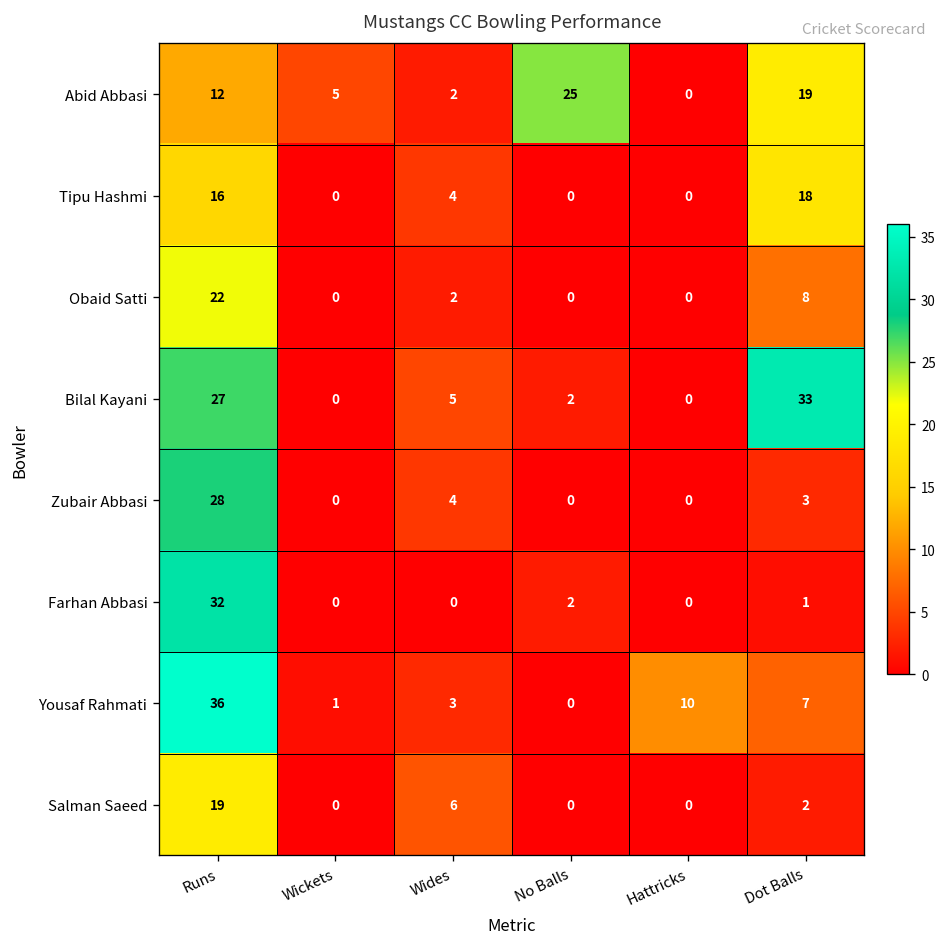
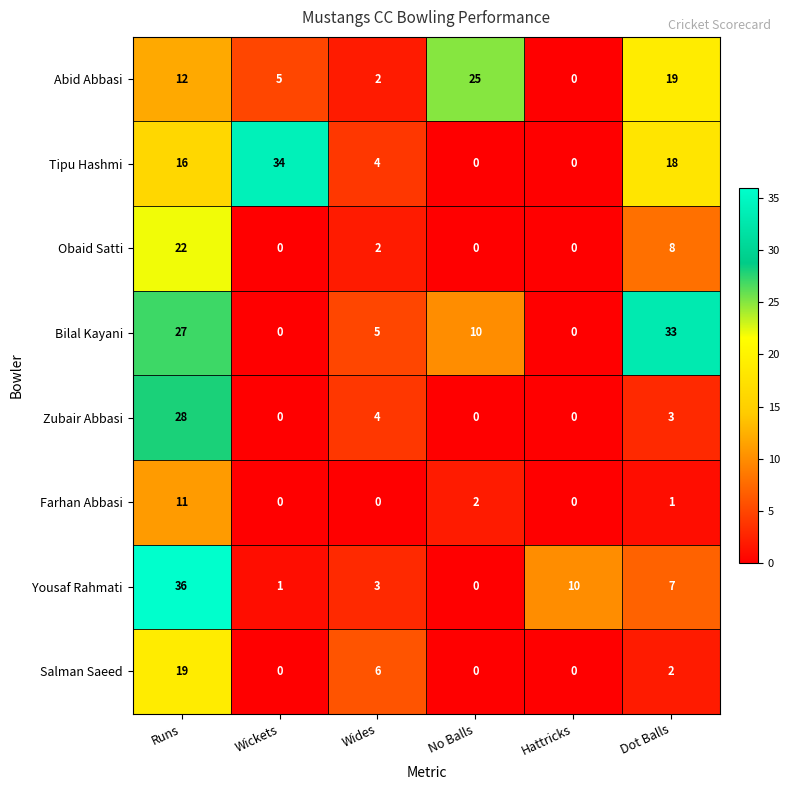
  {
    "Abid Abbasi": {
      "Runs": 12,
      "Wickets": 5,
      "Wides": 2,
      "No Balls": 25,
      "Hattricks": 0,
      "Dot Balls": 19
    },
    "Tipu Hashmi": {
      "Runs": 16,
-     "Wickets": 0,
+     "Wickets": 34,
      "Wides": 4,
      "No Balls": 0,
      "Hattricks": 0,
      "Dot Balls": 18
    },
    "Obaid Satti": {
      "Runs": 22,
      "Wickets": 0,
      "Wides": 2,
      "No Balls": 0,
      "Hattricks": 0,
      "Dot Balls": 8
    },
    "Bilal Kayani": {
      "Runs": 27,
      "Wickets": 0,
      "Wides": 5,
-     "No Balls": 2,
+     "No Balls": 10,
      "Hattricks": 0,
      "Dot Balls": 33
    },
    "Zubair Abbasi": {
      "Runs": 28,
      "Wickets": 0,
      "Wides": 4,
      "No Balls": 0,
      "Hattricks": 0,
      "Dot Balls": 3
    },
    "Farhan Abbasi": {
-     "Runs": 32,
+     "Runs": 11,
      "Wickets": 0,
      "Wides": 0,
      "No Balls": 2,
      "Hattricks": 0,
      "Dot Balls": 1
    },
    "Yousaf Rahmati": {
      "Runs": 36,
      "Wickets": 1,
      "Wides": 3,
      "No Balls": 0,
      "Hattricks": 10,
      "Dot Balls": 7
    },
    "Salman Saeed": {
      "Runs": 19,
      "Wickets": 0,
      "Wides": 6,
      "No Balls": 0,
      "Hattricks": 0,
      "Dot Balls": 2
    }
  }
